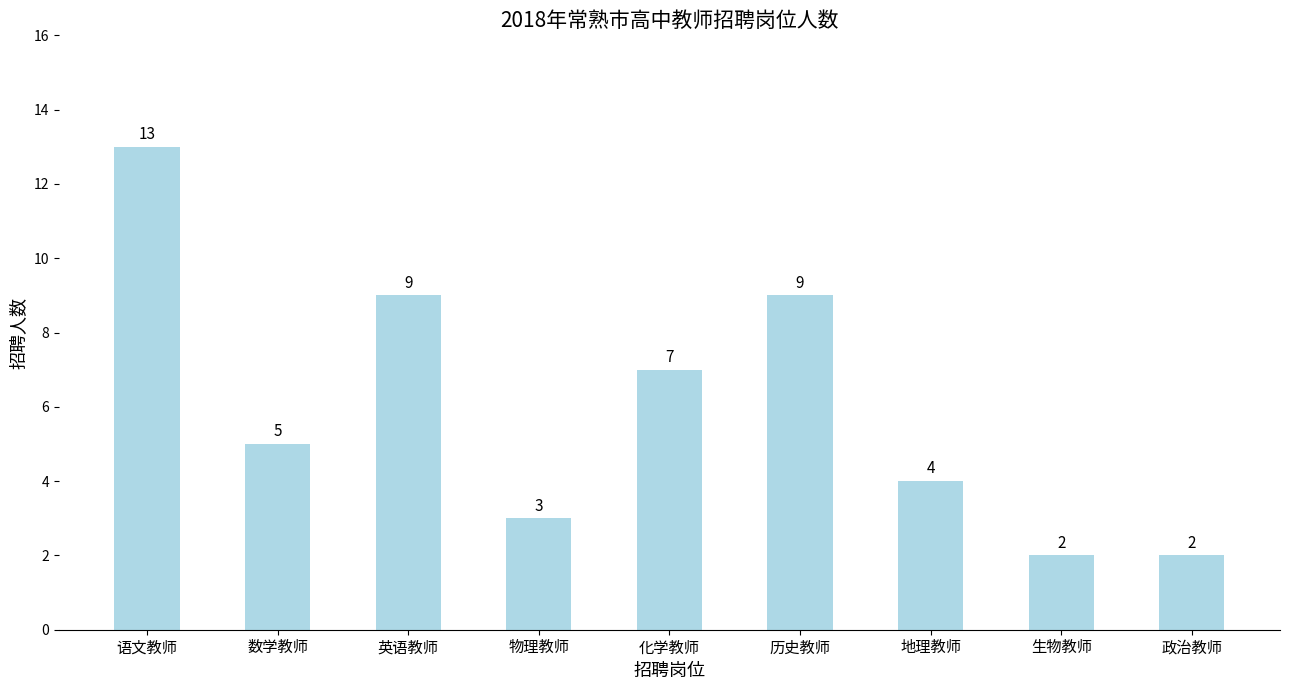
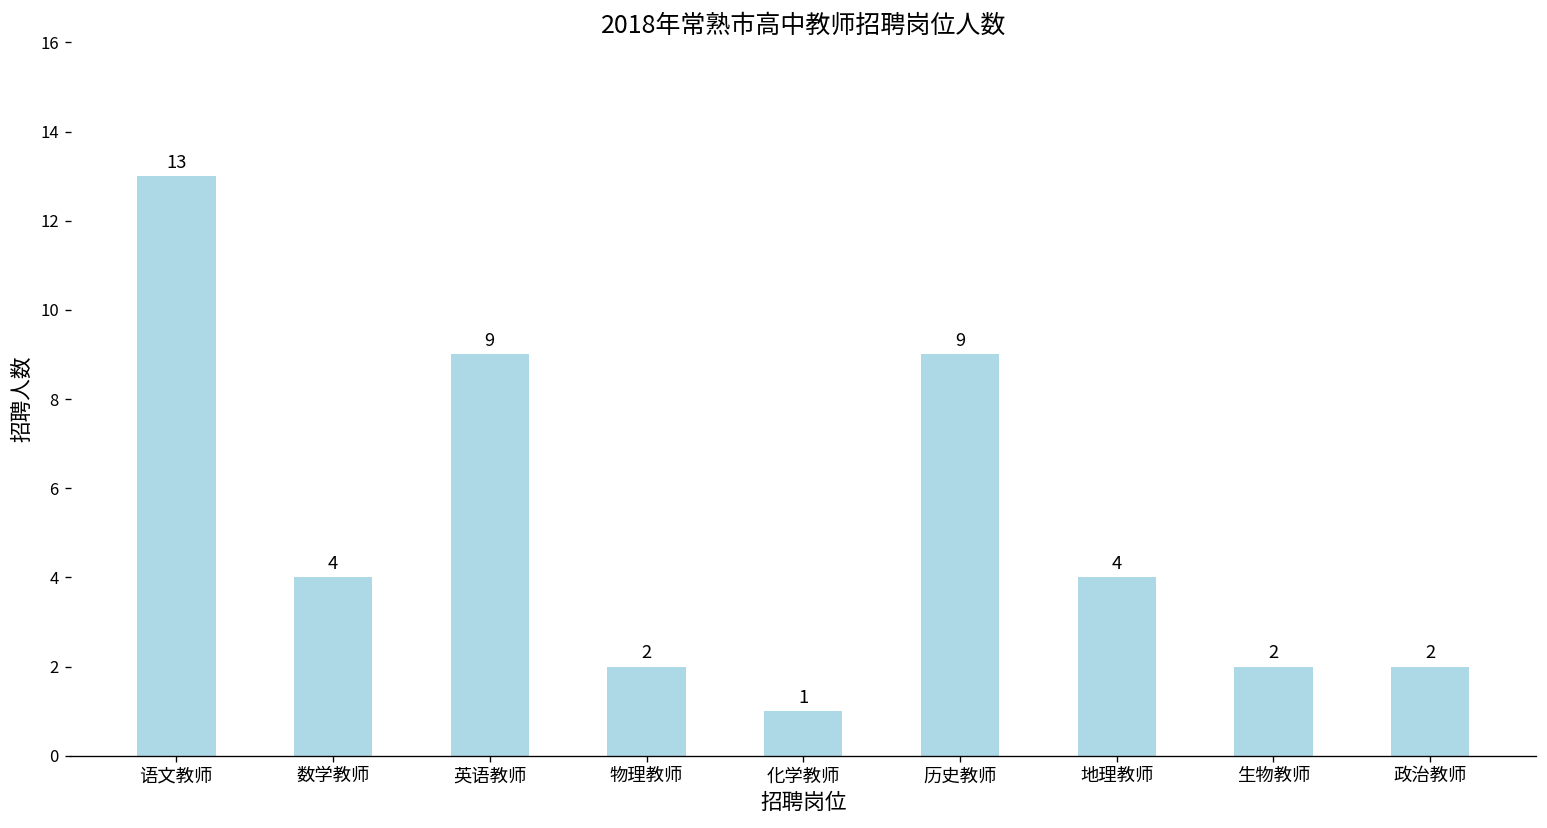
  {
    "语文教师": 13,
-   "数学教师": 5,
+   "数学教师": 4,
    "英语教师": 9,
-   "物理教师": 3,
-   "化学教师": 7,
+   "物理教师": 2,
+   "化学教师": 1,
    "历史教师": 9,
    "地理教师": 4,
    "生物教师": 2,
    "政治教师": 2
  }
